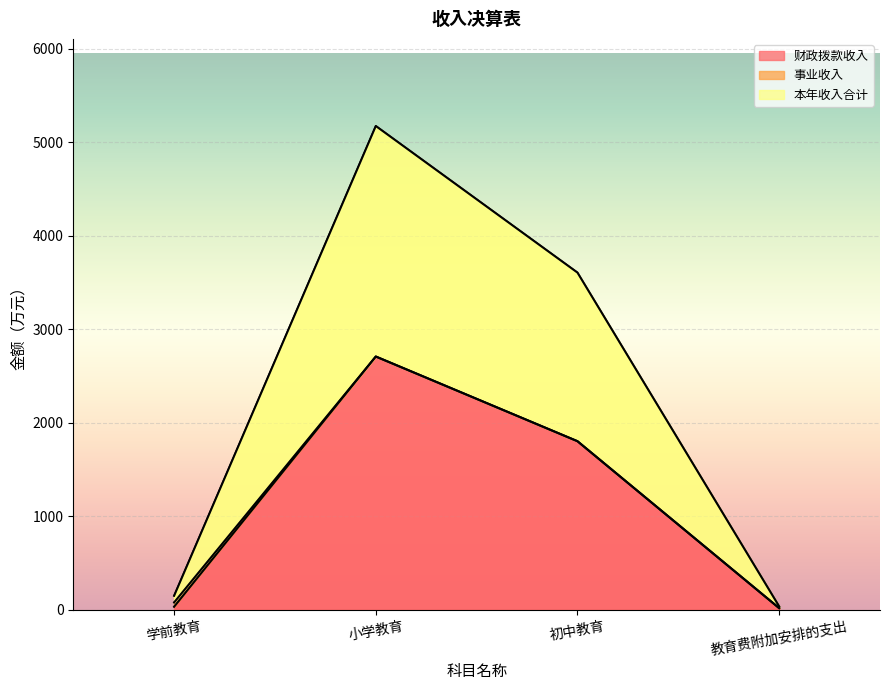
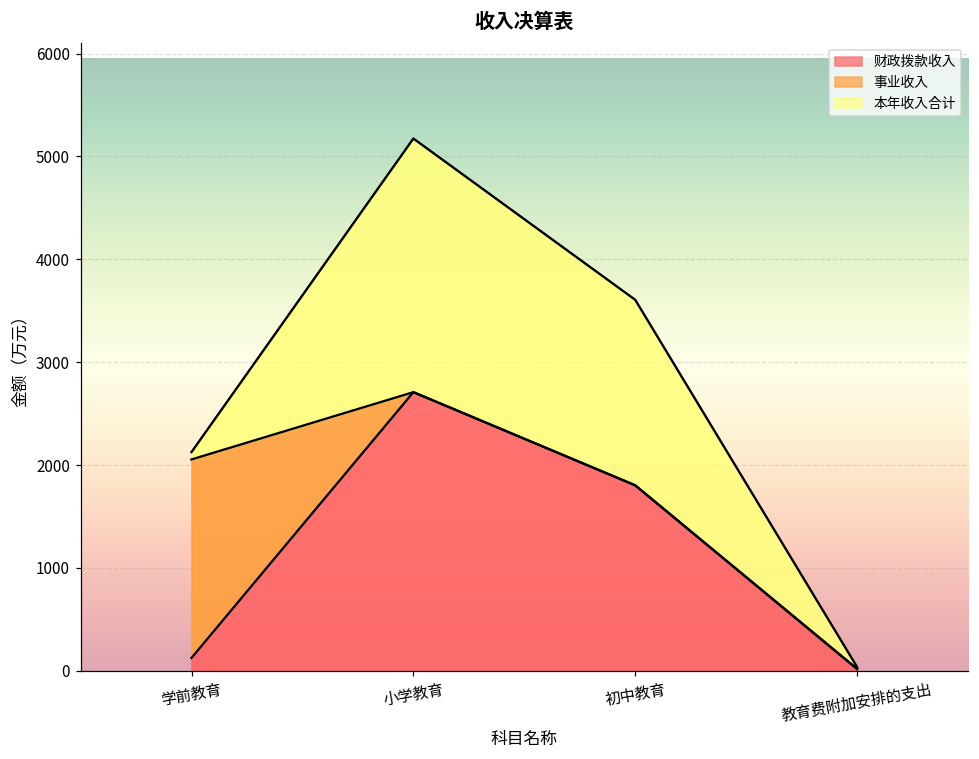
  {
    "财政拨款收入": {
-     "学前教育": 0
+     "学前教育": 100
    },
    "事业收入": {
-     "学前教育": 0
+     "学前教育": 1900
    },
    "本年收入合计": {
      "学前教育": 100,
      "小学教育": 2500,
      "初中教育": 1800
    }
  }
